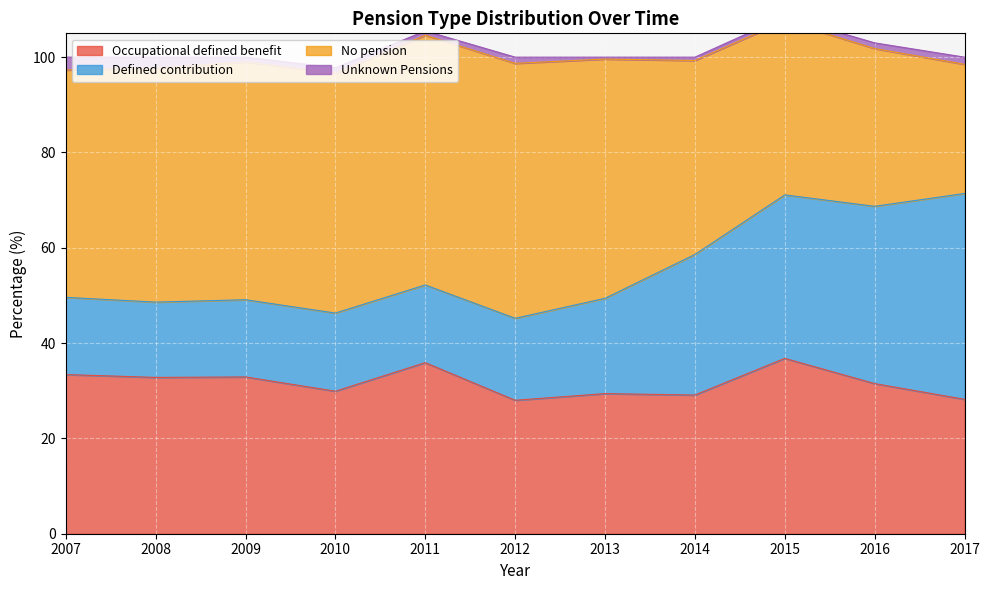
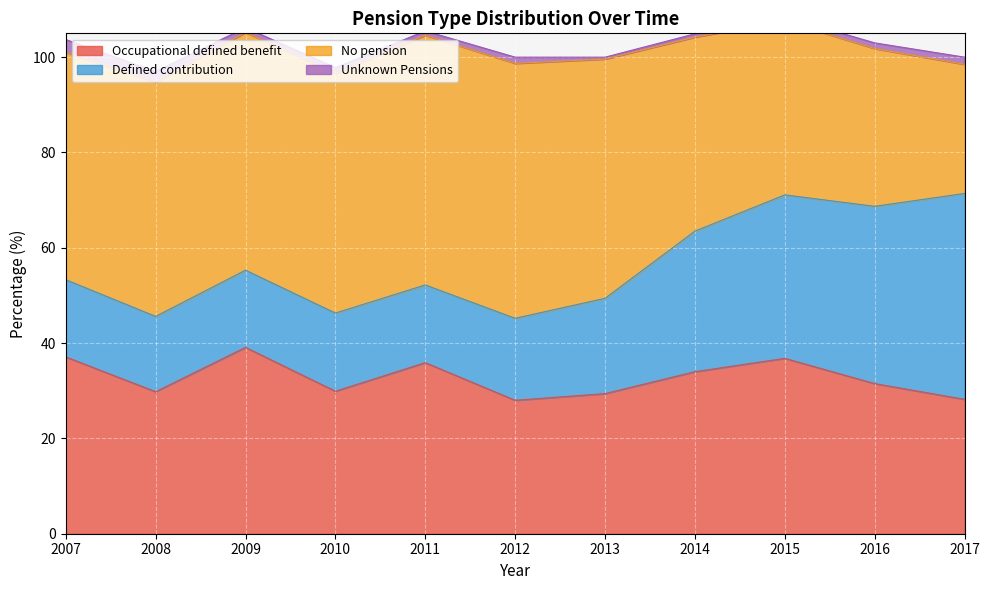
  {
    "Occupational defined benefit": {
-     "2007": 33,
-     "2008": 33,
-     "2009": 33,
+     "2007": 37,
+     "2008": 30,
+     "2009": 39,
      "2010": 30,
      "2011": 36,
      "2012": 28,
      "2013": 29,
-     "2014": 29,
+     "2014": 34,
      "2015": 37,
      "2016": 32,
      "2017": 28
    },
    "Defined contribution": {
      "2007": 16,
      "2008": 16,
      "2009": 16,
      "2010": 16,
      "2011": 16,
      "2012": 17,
      "2013": 20,
      "2014": 30,
      "2015": 34,
      "2016": 37,
      "2017": 43
    },
    "No pension": {
      "2007": 48,
      "2011": 52,
      "2012": 54,
      "2014": 41,
      "2016": 33,
      "2017": 27
    },
    "Unknown Pensions": {
      "2007": 3,
      "2012": 1,
      "2014": 1,
      "2016": 1,
      "2017": 2
    }
  }
